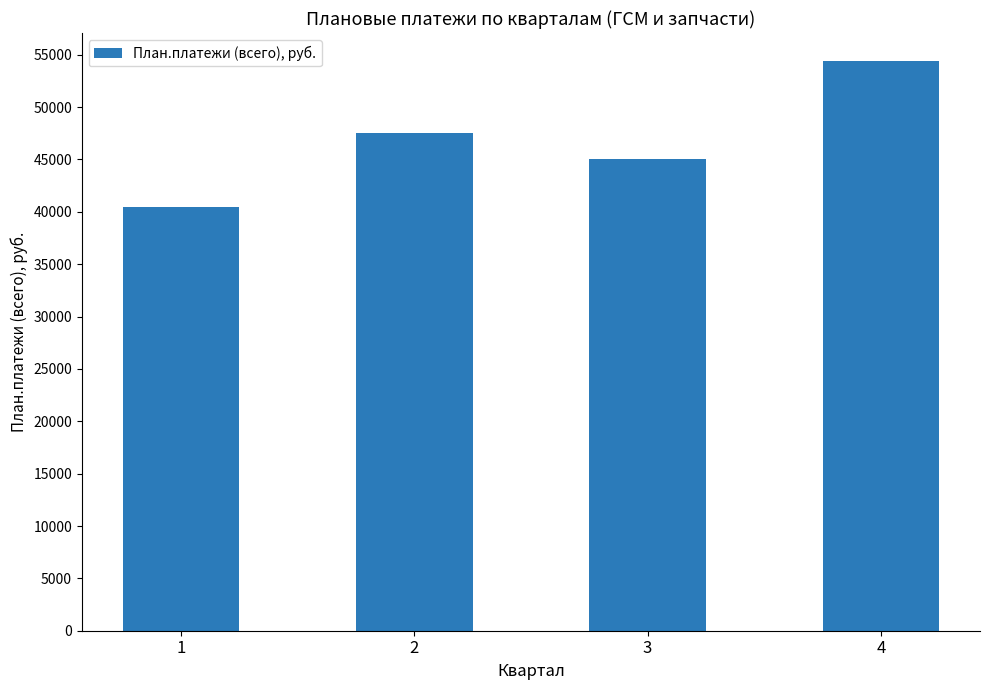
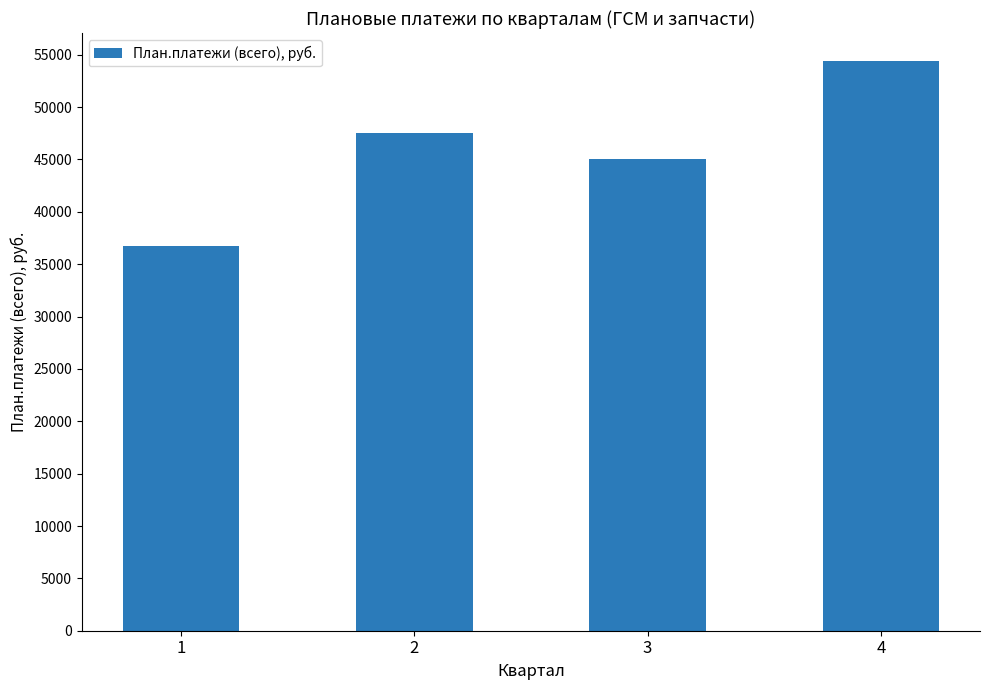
  {
-   "1": 40500,
+   "1": 36800,
    "2": 47600,
    "3": 45000,
    "4": 54400
  }
